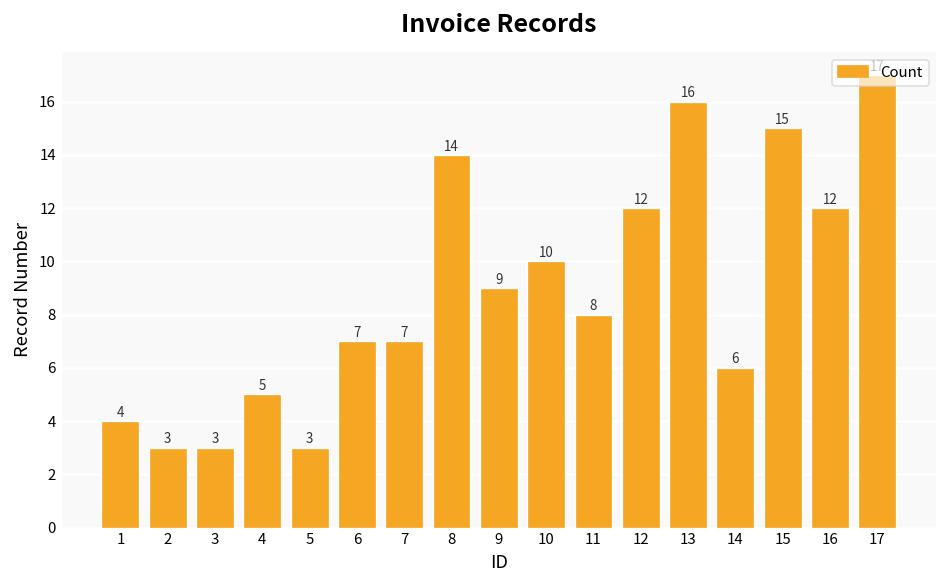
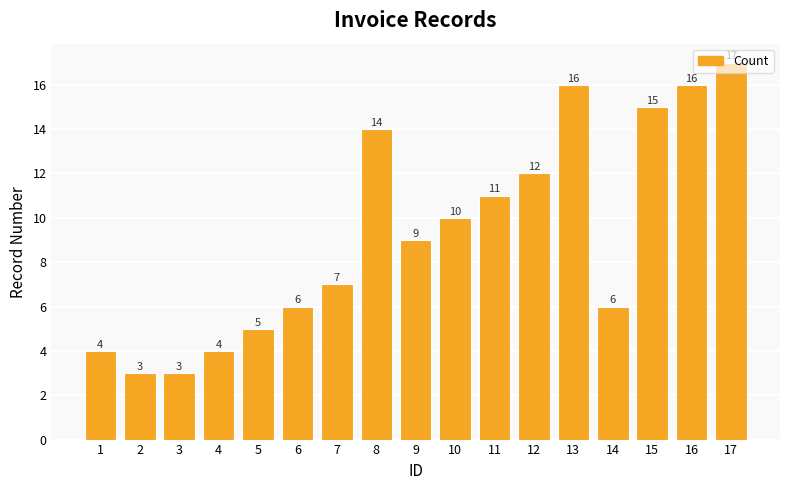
  {
    "1": 4,
    "2": 3,
    "3": 3,
-   "4": 5,
-   "5": 3,
-   "6": 7,
+   "4": 4,
+   "5": 5,
+   "6": 6,
    "7": 7,
    "8": 14,
    "9": 9,
    "10": 10,
-   "11": 8,
+   "11": 11,
    "12": 12,
    "13": 16,
    "14": 6,
    "15": 15,
-   "16": 12
+   "16": 16
  }
